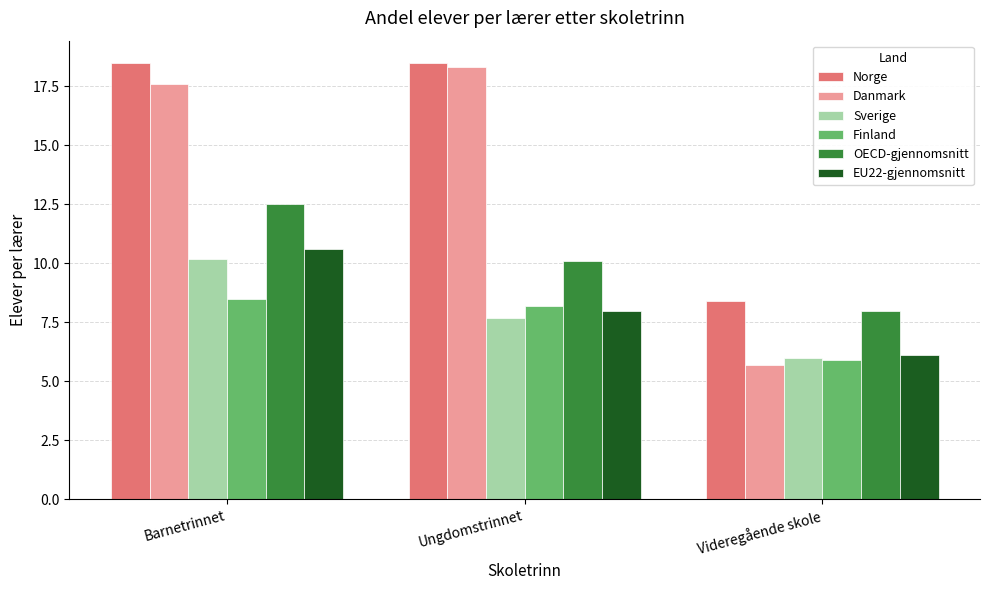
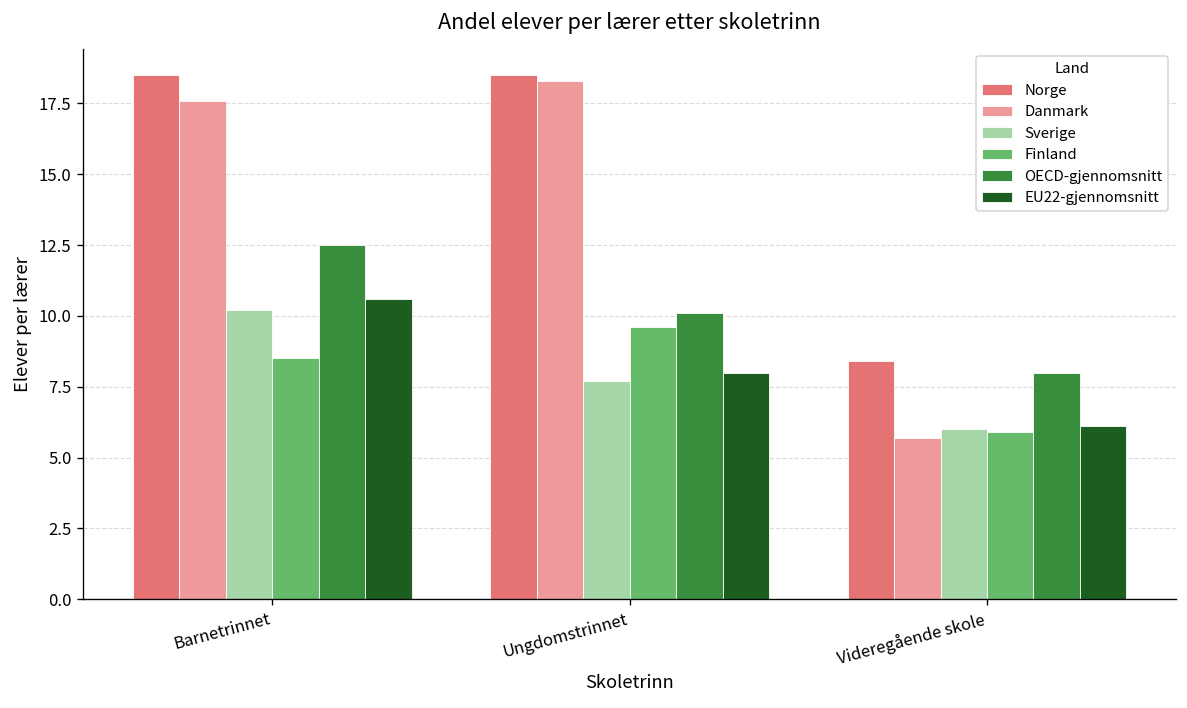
  {
    "Sverige": {
      "Barnetrinnet": 10.2,
      "Ungdomstrinnet": 7.7,
      "Videregående skole": 6.0
    },
    "Finland": {
      "Barnetrinnet": 8.5,
-     "Ungdomstrinnet": 8.2,
+     "Ungdomstrinnet": 9.6,
      "Videregående skole": 5.9
    },
    "OECD-gjennomsnitt": {
      "Barnetrinnet": 12.5,
      "Ungdomstrinnet": 10.1,
      "Videregående skole": 8.0
    },
    "EU22-gjennomsnitt": {
      "Barnetrinnet": 10.6,
      "Ungdomstrinnet": 8.0,
      "Videregående skole": 6.1
    }
  }
